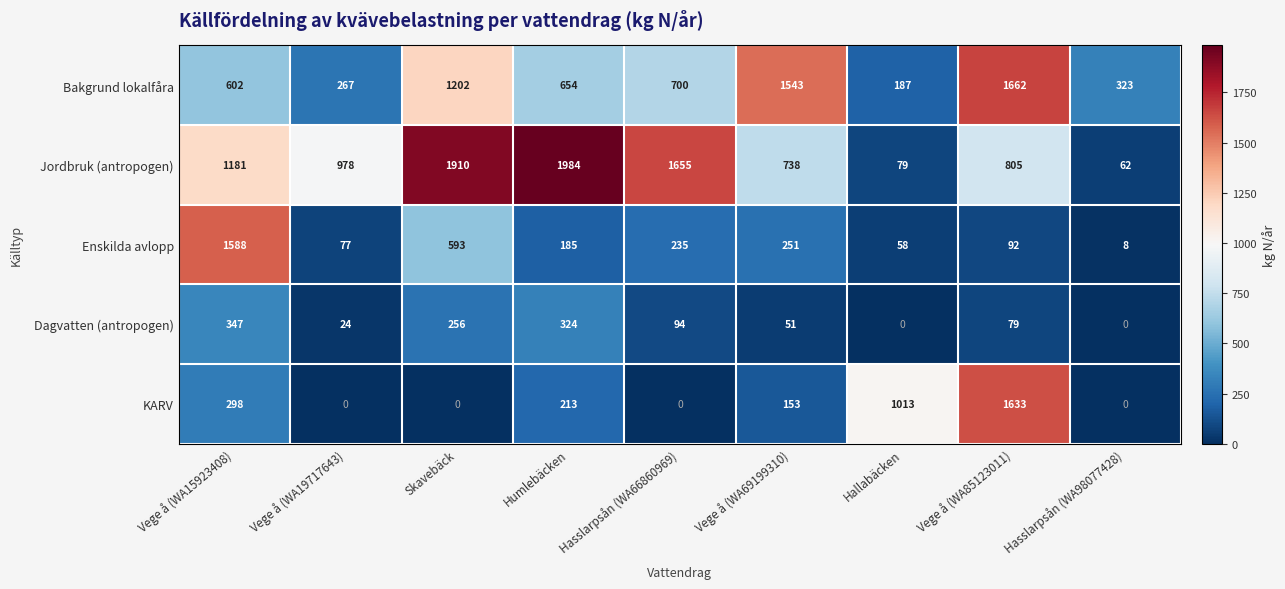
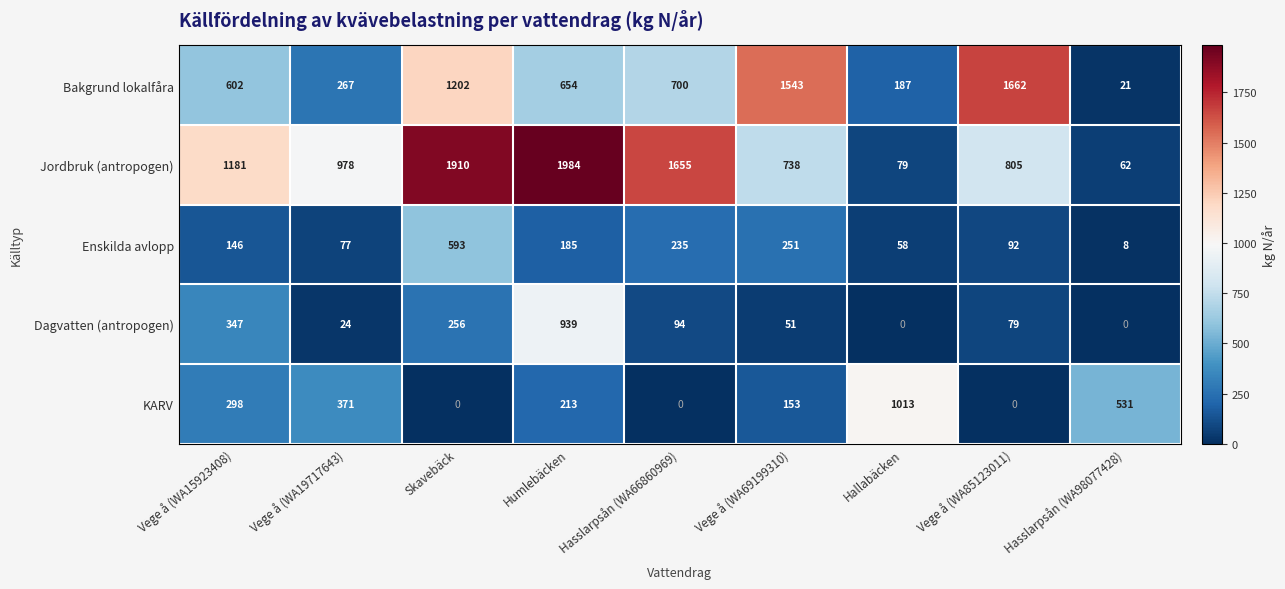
  {
    "Bakgrund lokalfåra": {
      "Vege å (WA15923408)": 602,
      "Vege å (WA19717643)": 267,
      "Skavebäck": 1202,
      "Humlebäcken": 654,
      "Hasslarpsån (WA66860969)": 700,
      "Vege å (WA69199310)": 1543,
      "Hallabäcken": 187,
      "Vege å (WA85123011)": 1662,
-     "Hasslarpsån (WA98077428)": 323
+     "Hasslarpsån (WA98077428)": 21
    },
    "Jordbruk (antropogen)": {
      "Vege å (WA15923408)": 1181,
      "Vege å (WA19717643)": 978,
      "Skavebäck": 1910,
      "Humlebäcken": 1984,
      "Hasslarpsån (WA66860969)": 1655,
      "Vege å (WA69199310)": 738,
      "Hallabäcken": 79,
      "Vege å (WA85123011)": 805,
      "Hasslarpsån (WA98077428)": 62
    },
    "Enskilda avlopp": {
-     "Vege å (WA15923408)": 1588,
+     "Vege å (WA15923408)": 146,
      "Vege å (WA19717643)": 77,
      "Skavebäck": 593,
      "Humlebäcken": 185,
      "Hasslarpsån (WA66860969)": 235,
      "Vege å (WA69199310)": 251,
      "Hallabäcken": 58,
      "Vege å (WA85123011)": 92,
      "Hasslarpsån (WA98077428)": 8
    },
    "Dagvatten (antropogen)": {
      "Vege å (WA15923408)": 347,
      "Vege å (WA19717643)": 24,
      "Skavebäck": 256,
-     "Humlebäcken": 324,
+     "Humlebäcken": 939,
      "Hasslarpsån (WA66860969)": 94,
      "Vege å (WA69199310)": 51,
      "Hallabäcken": 0,
      "Vege å (WA85123011)": 79,
      "Hasslarpsån (WA98077428)": 0
    },
    "KARV": {
      "Vege å (WA15923408)": 298,
-     "Vege å (WA19717643)": 0,
+     "Vege å (WA19717643)": 371,
      "Skavebäck": 0,
      "Humlebäcken": 213,
      "Hasslarpsån (WA66860969)": 0,
      "Vege å (WA69199310)": 153,
      "Hallabäcken": 1013,
-     "Vege å (WA85123011)": 1633,
-     "Hasslarpsån (WA98077428)": 0
+     "Vege å (WA85123011)": 0,
+     "Hasslarpsån (WA98077428)": 531
    }
  }
